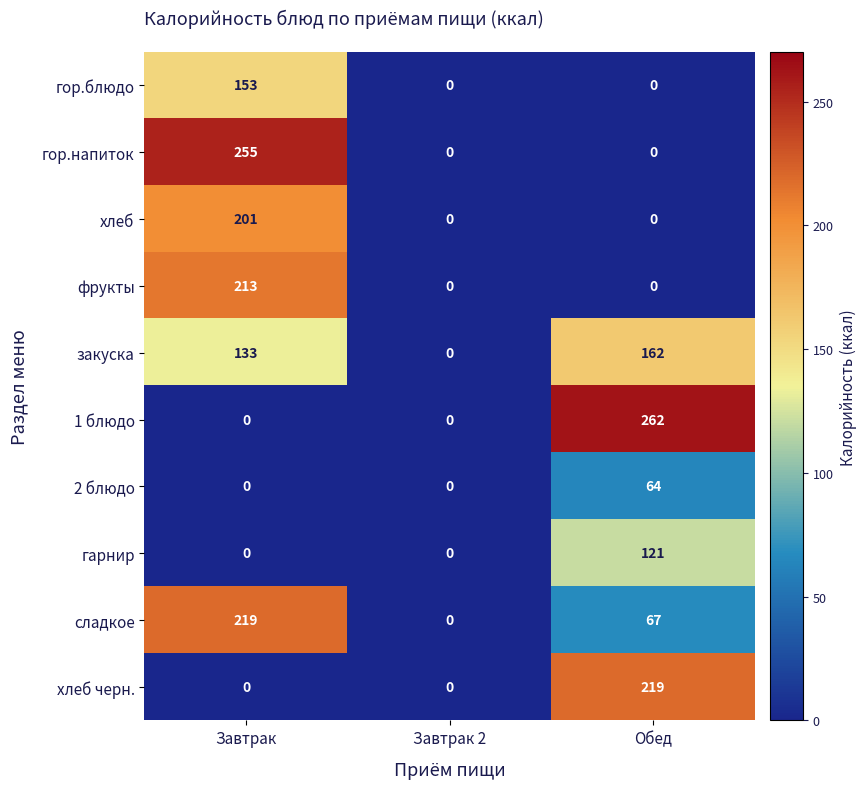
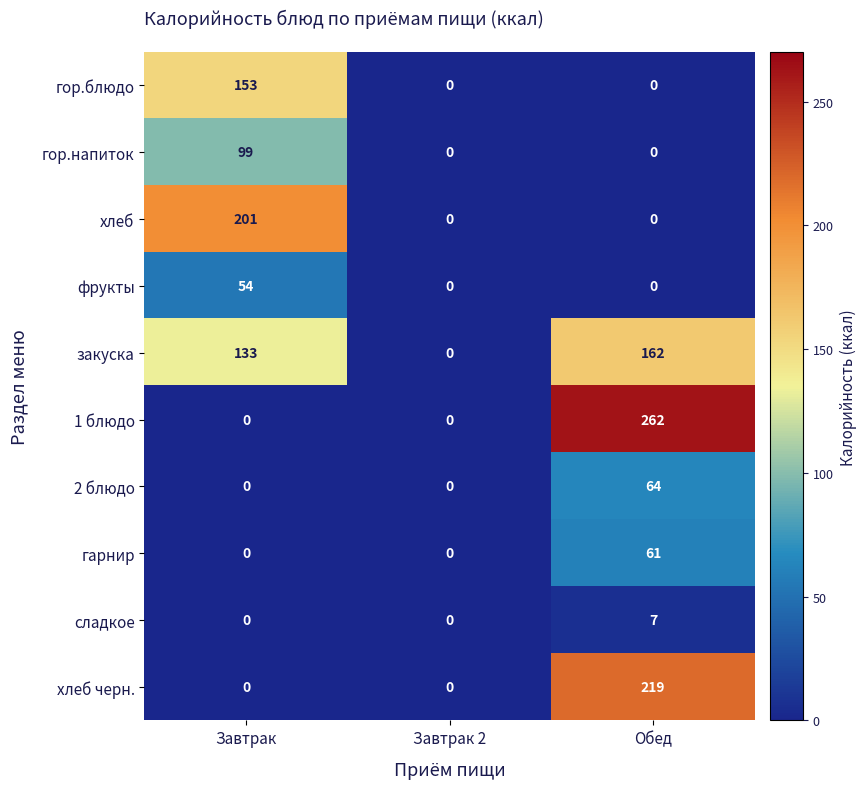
  {
    "гор.блюдо": {
      "Завтрак": 153,
      "Завтрак 2": 0,
      "Обед": 0
    },
    "гор.напиток": {
-     "Завтрак": 255,
+     "Завтрак": 99,
      "Завтрак 2": 0,
      "Обед": 0
    },
    "хлеб": {
      "Завтрак": 201,
      "Завтрак 2": 0,
      "Обед": 0
    },
    "фрукты": {
-     "Завтрак": 213,
+     "Завтрак": 54,
      "Завтрак 2": 0,
      "Обед": 0
    },
    "закуска": {
      "Завтрак": 133,
      "Завтрак 2": 0,
      "Обед": 162
    },
    "1 блюдо": {
      "Завтрак": 0,
      "Завтрак 2": 0,
      "Обед": 262
    },
    "2 блюдо": {
      "Завтрак": 0,
      "Завтрак 2": 0,
      "Обед": 64
    },
    "гарнир": {
      "Завтрак": 0,
      "Завтрак 2": 0,
-     "Обед": 121
+     "Обед": 61
    },
    "сладкое": {
-     "Завтрак": 219,
+     "Завтрак": 0,
      "Завтрак 2": 0,
-     "Обед": 67
+     "Обед": 7
    },
    "хлеб черн.": {
      "Завтрак": 0,
      "Завтрак 2": 0,
      "Обед": 219
    }
  }
